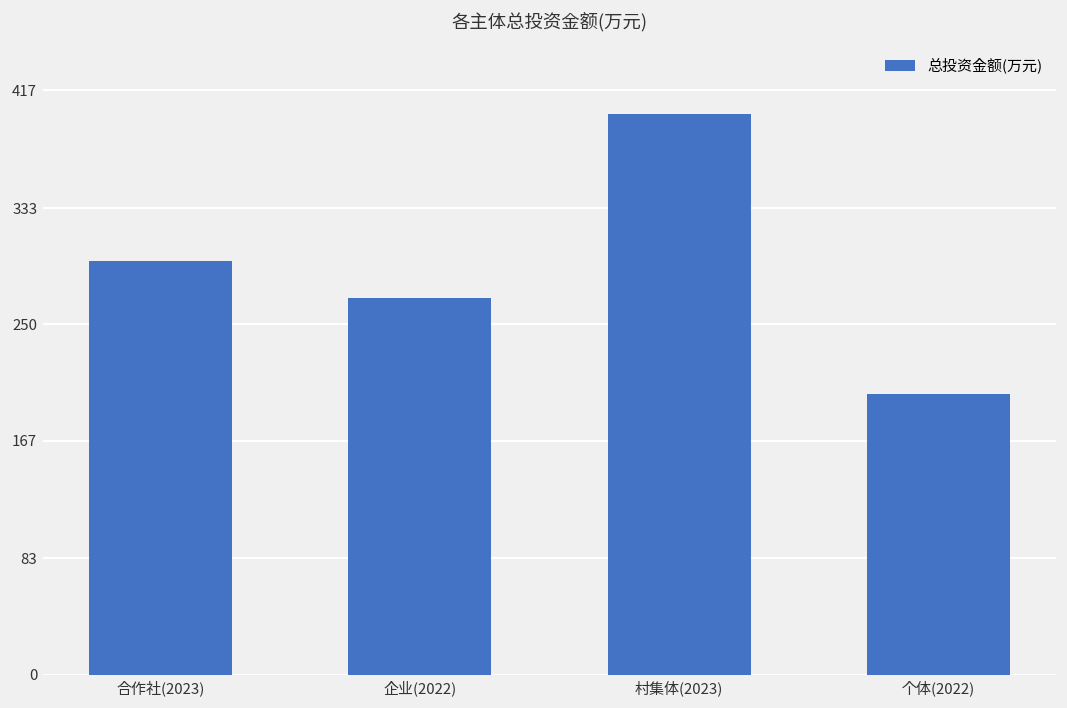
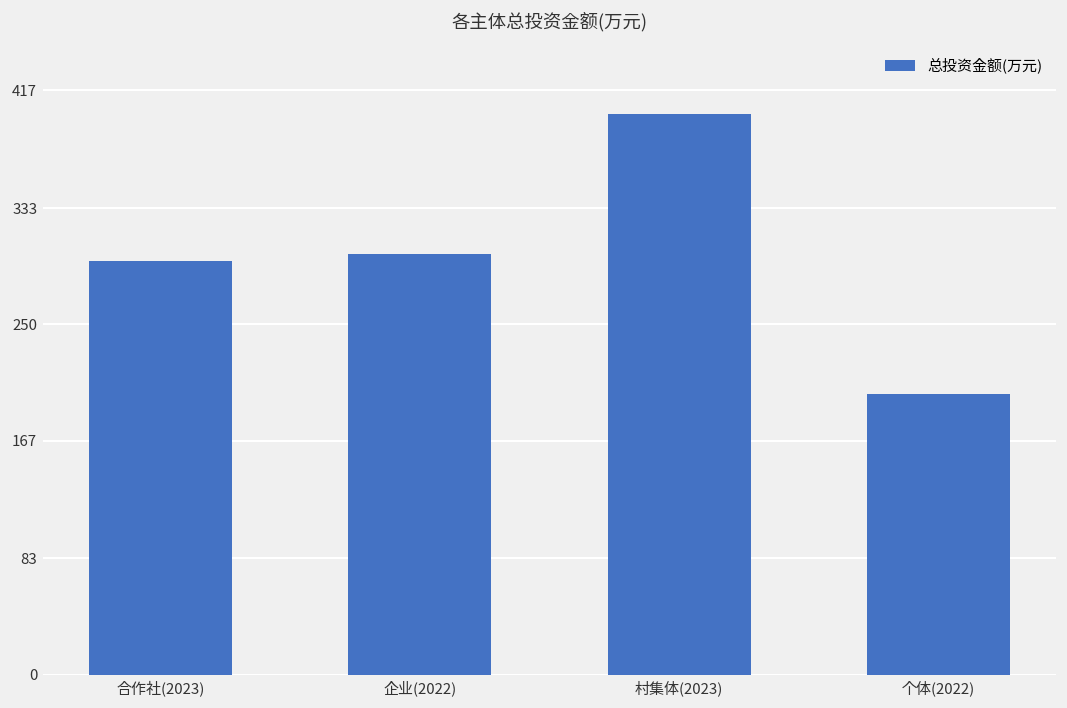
  {
    "合作社(2023)": 295,
-   "企业(2022)": 269,
+   "企业(2022)": 300,
    "村集体(2023)": 400,
    "个体(2022)": 200
  }
